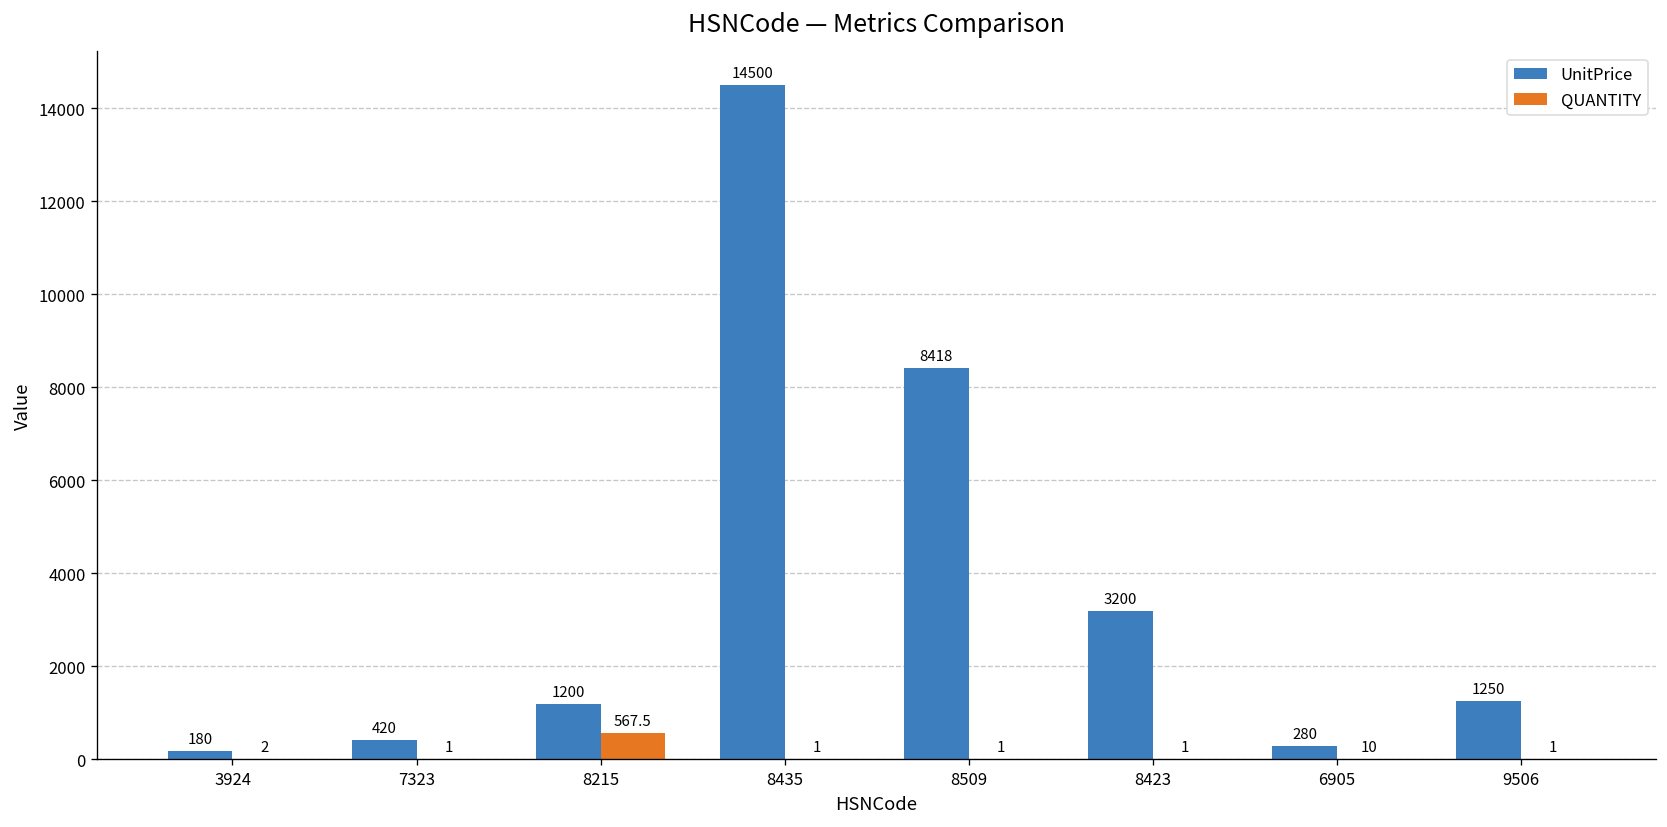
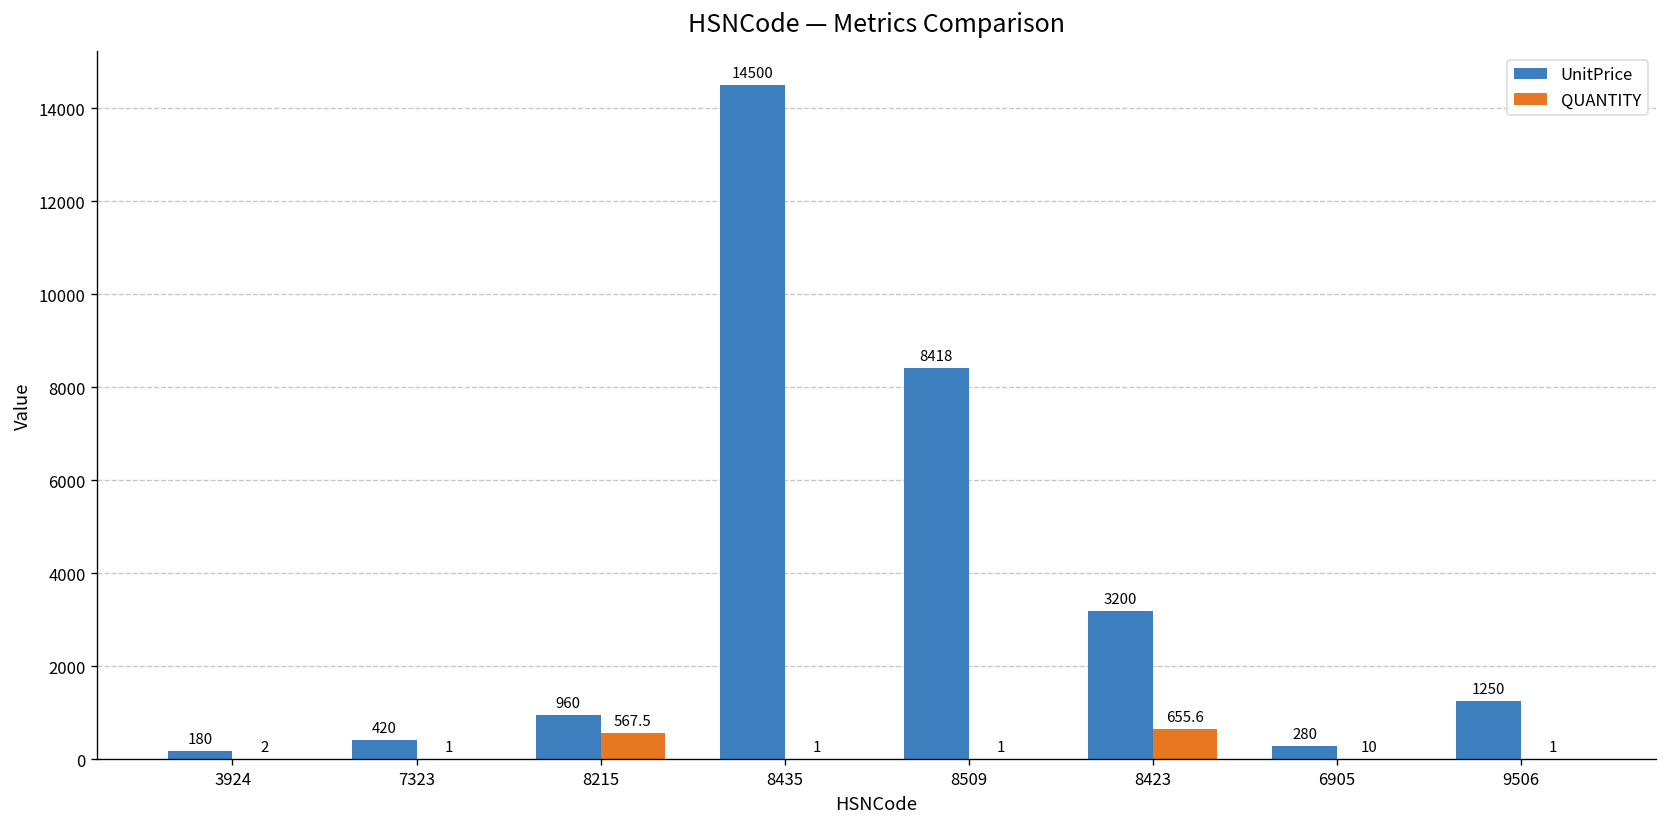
  {
    "UnitPrice": {
      "3924": 180,
      "7323": 420,
-     "8215": 1200,
+     "8215": 960,
      "8435": 14500,
      "8509": 8418,
      "8423": 3200,
      "6905": 280,
      "9506": 1250
    },
    "QUANTITY": {
      "3924": 2,
      "7323": 1,
      "8215": 567.5,
      "8435": 1,
      "8509": 1,
-     "8423": 1,
+     "8423": 655.6,
      "6905": 10,
      "9506": 1
    }
  }
